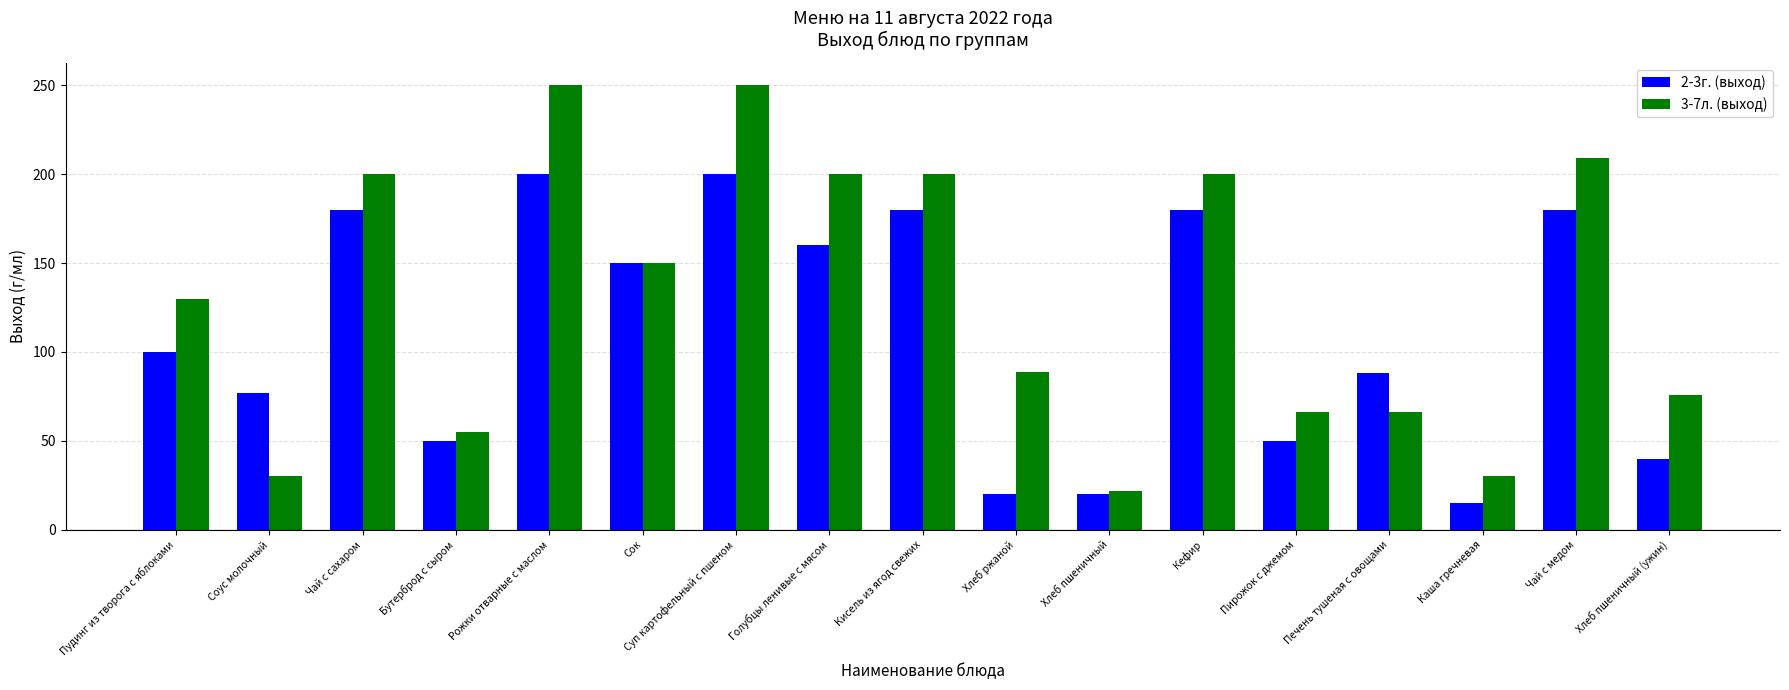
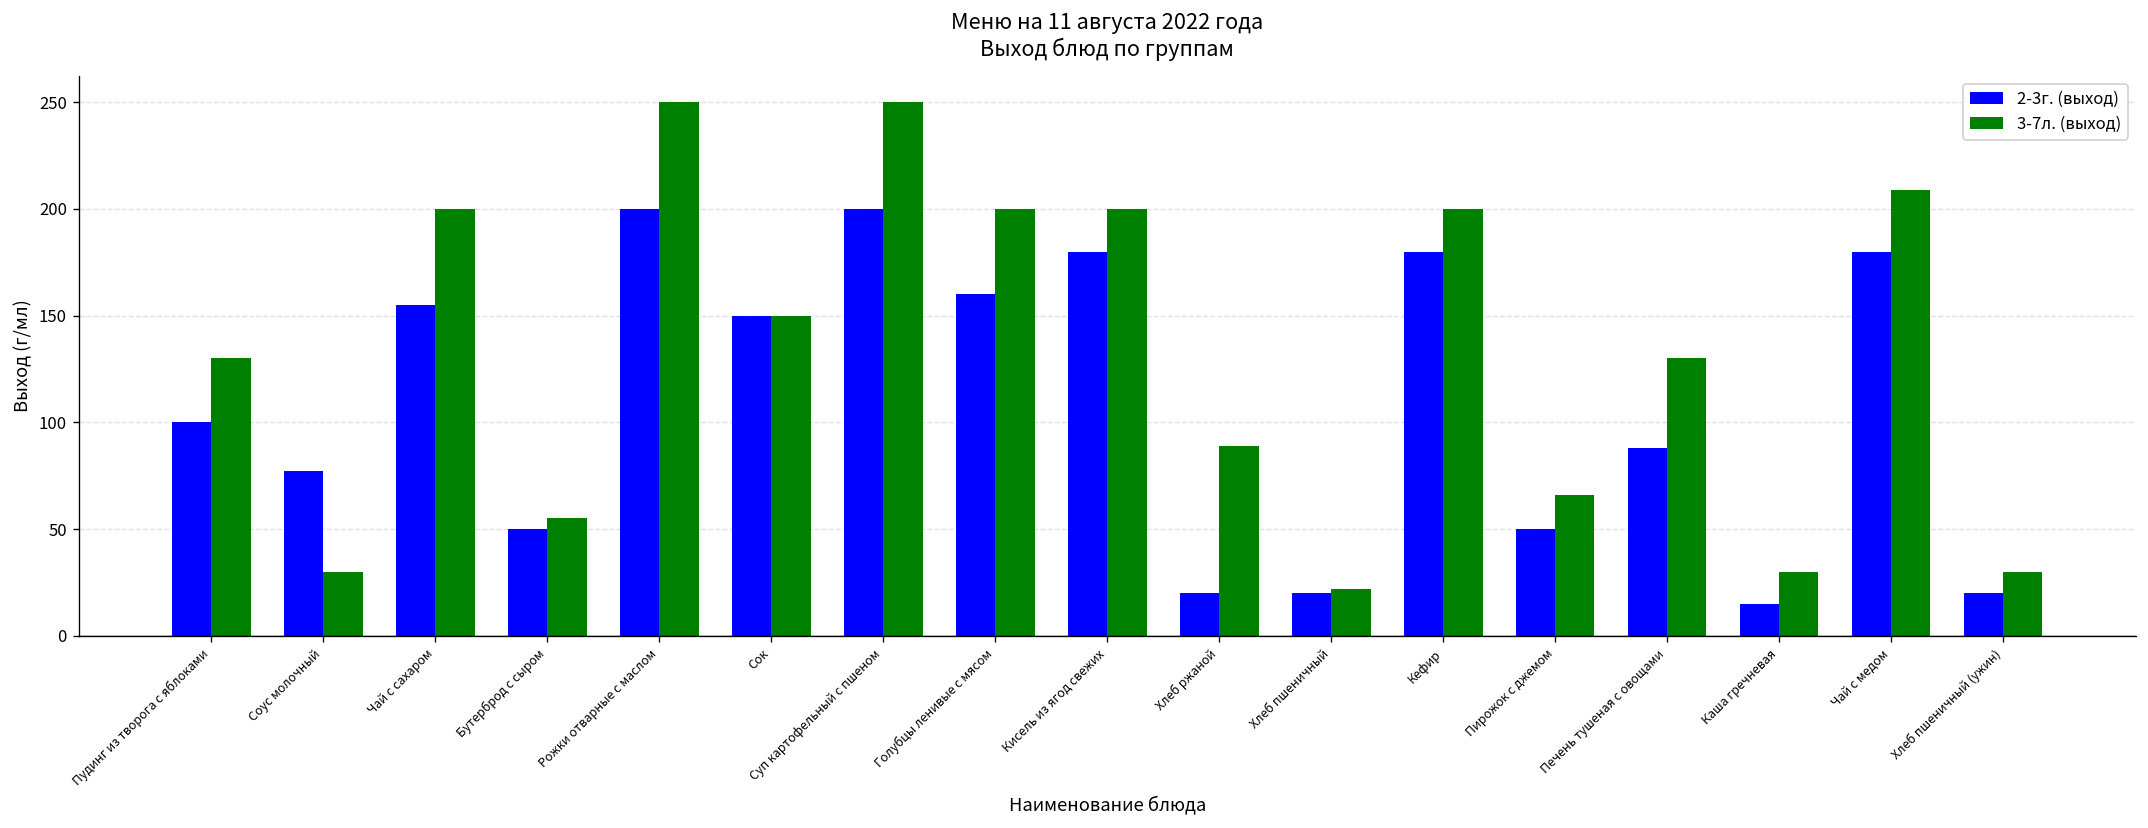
  {
    "2-3г. (выход)": {
      "Пудинг из творога с яблоками": 100,
      "Соус молочный": 77,
-     "Чай с сахаром": 180,
+     "Чай с сахаром": 155,
      "Бутерброд с сыром": 50,
      "Рожки отварные с маслом": 200,
      "Сок": 150,
      "Суп картофельный с пшеном": 200,
      "Голубцы ленивые с мясом": 160,
      "Кисель из ягод свежих": 180,
      "Хлеб ржаной": 20,
      "Хлеб пшеничный": 20,
      "Кефир": 180,
      "Пирожок с джемом": 50,
      "Печень тушеная с овощами": 88,
      "Каша гречневая": 15,
      "Чай с медом": 180,
-     "Хлеб пшеничный (ужин)": 40
+     "Хлеб пшеничный (ужин)": 20
    },
    "3-7л. (выход)": {
      "Пудинг из творога с яблоками": 130,
      "Соус молочный": 30,
      "Чай с сахаром": 200,
      "Бутерброд с сыром": 55,
      "Рожки отварные с маслом": 250,
      "Сок": 150,
      "Суп картофельный с пшеном": 250,
      "Голубцы ленивые с мясом": 200,
      "Кисель из ягод свежих": 200,
      "Хлеб ржаной": 89,
      "Хлеб пшеничный": 22,
      "Кефир": 200,
      "Пирожок с джемом": 66,
-     "Печень тушеная с овощами": 66,
+     "Печень тушеная с овощами": 130,
      "Каша гречневая": 30,
      "Чай с медом": 209,
-     "Хлеб пшеничный (ужин)": 76
+     "Хлеб пшеничный (ужин)": 30
    }
  }
